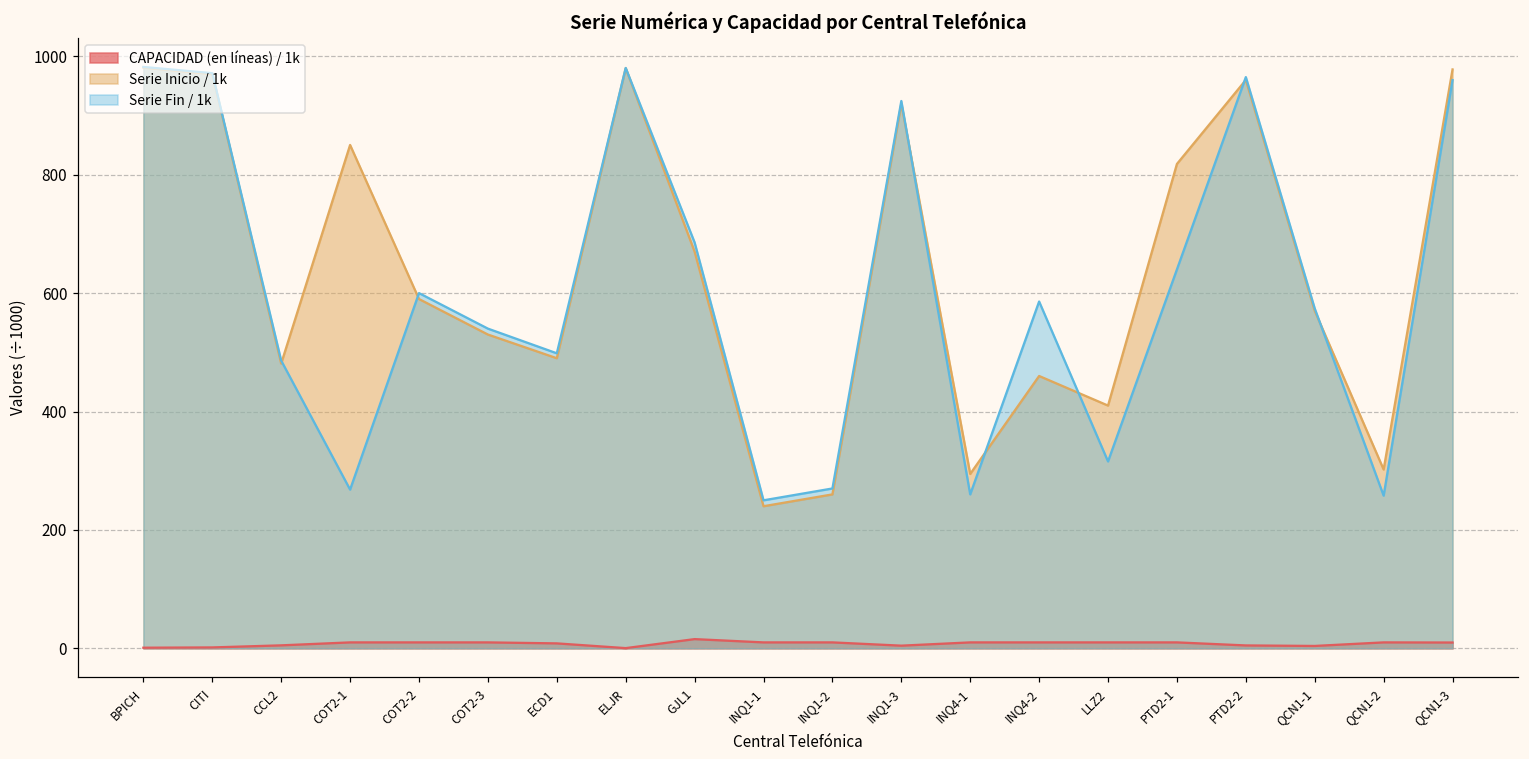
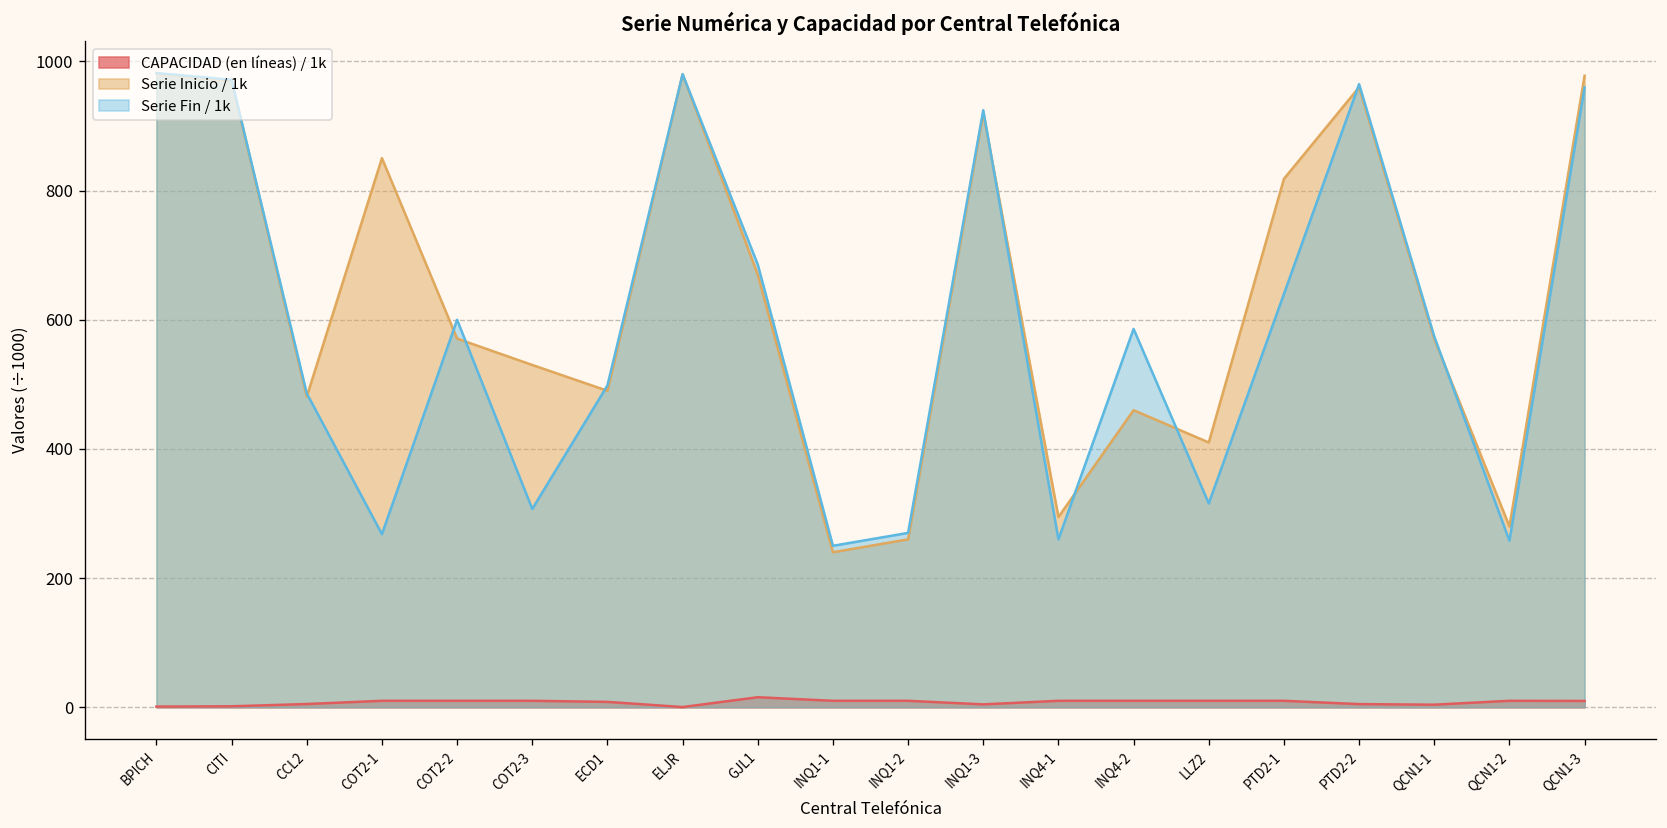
  {
    "CAPACIDAD (en líneas) / 1k": {
      "BPICH": 0,
      "CITI": 0,
      "CCL2": 10,
      "COT2-1": 10,
      "COT2-2": 10,
      "COT2-3": 10,
      "ECD1": 10,
      "ELJR": 0,
      "GJL1": 20,
      "INQ1-1": 10,
      "INQ1-2": 10,
      "INQ1-3": 0,
      "INQ4-1": 10,
      "INQ4-2": 10,
      "LLZ2": 10,
      "PTD2-1": 10,
      "PTD2-2": 0,
      "QCN1-1": 0,
      "QCN1-2": 10,
      "QCN1-3": 10
    },
    "Serie Inicio / 1k": {
      "CCL2": 480,
      "COT2-1": 850,
-     "COT2-2": 590,
+     "COT2-2": 570,
      "COT2-3": 530,
      "ECD1": 490,
      "GJL1": 670,
      "INQ1-1": 240,
      "INQ1-2": 260,
      "INQ4-1": 290,
      "INQ4-2": 460,
      "LLZ2": 410,
      "PTD2-1": 820,
      "PTD2-2": 960,
-     "QCN1-2": 300,
+     "QCN1-2": 280,
      "QCN1-3": 980
    },
    "Serie Fin / 1k": {
      "CCL2": 490,
      "COT2-1": 270,
      "COT2-2": 600,
-     "COT2-3": 540,
+     "COT2-3": 310,
      "ECD1": 500,
      "GJL1": 690,
      "INQ1-1": 250,
      "INQ1-2": 270,
      "INQ4-1": 260,
      "INQ4-2": 590,
      "LLZ2": 320,
      "PTD2-1": 640,
      "PTD2-2": 960,
      "QCN1-2": 260,
      "QCN1-3": 960
    }
  }
